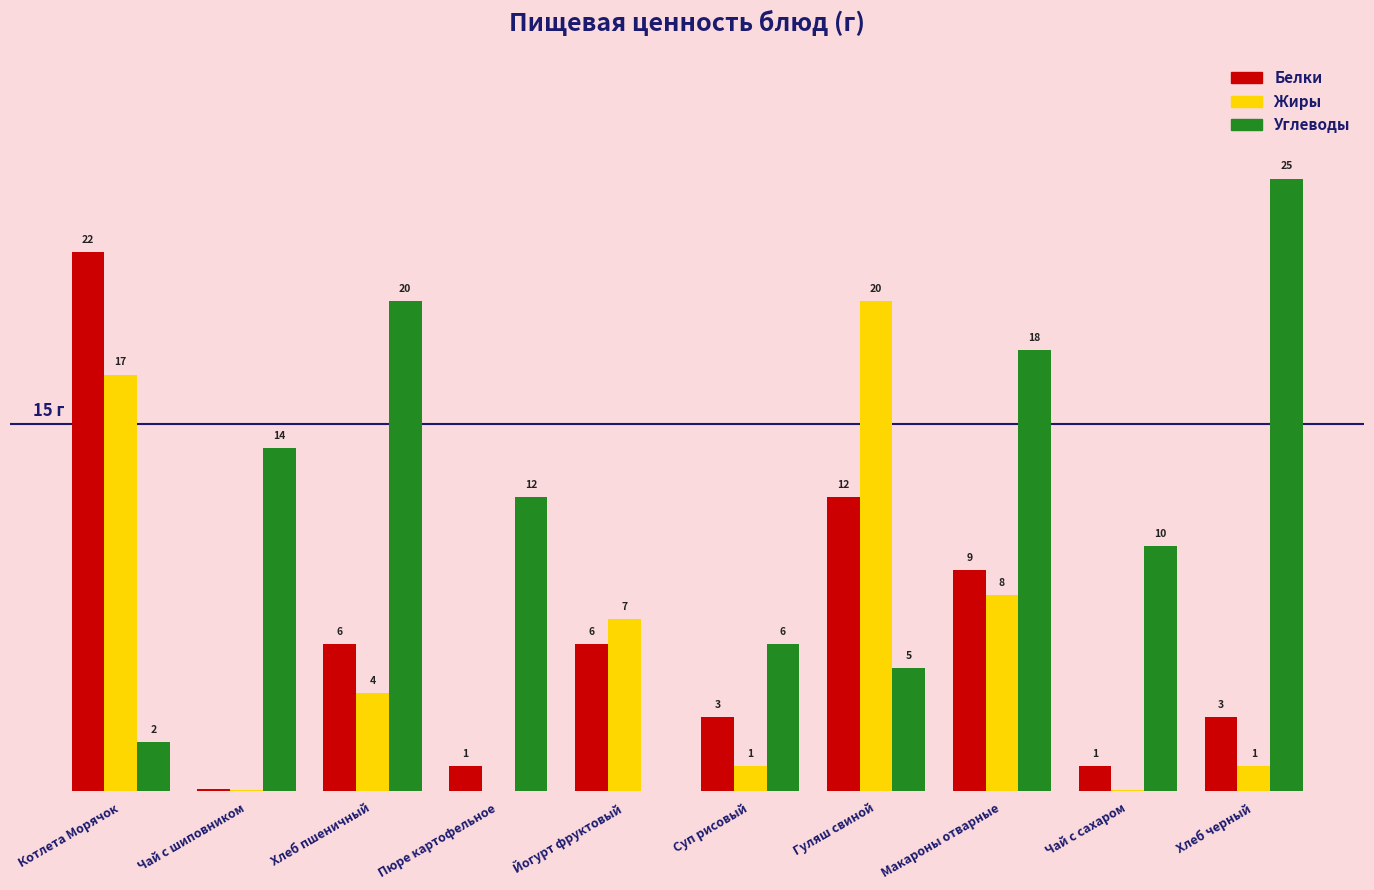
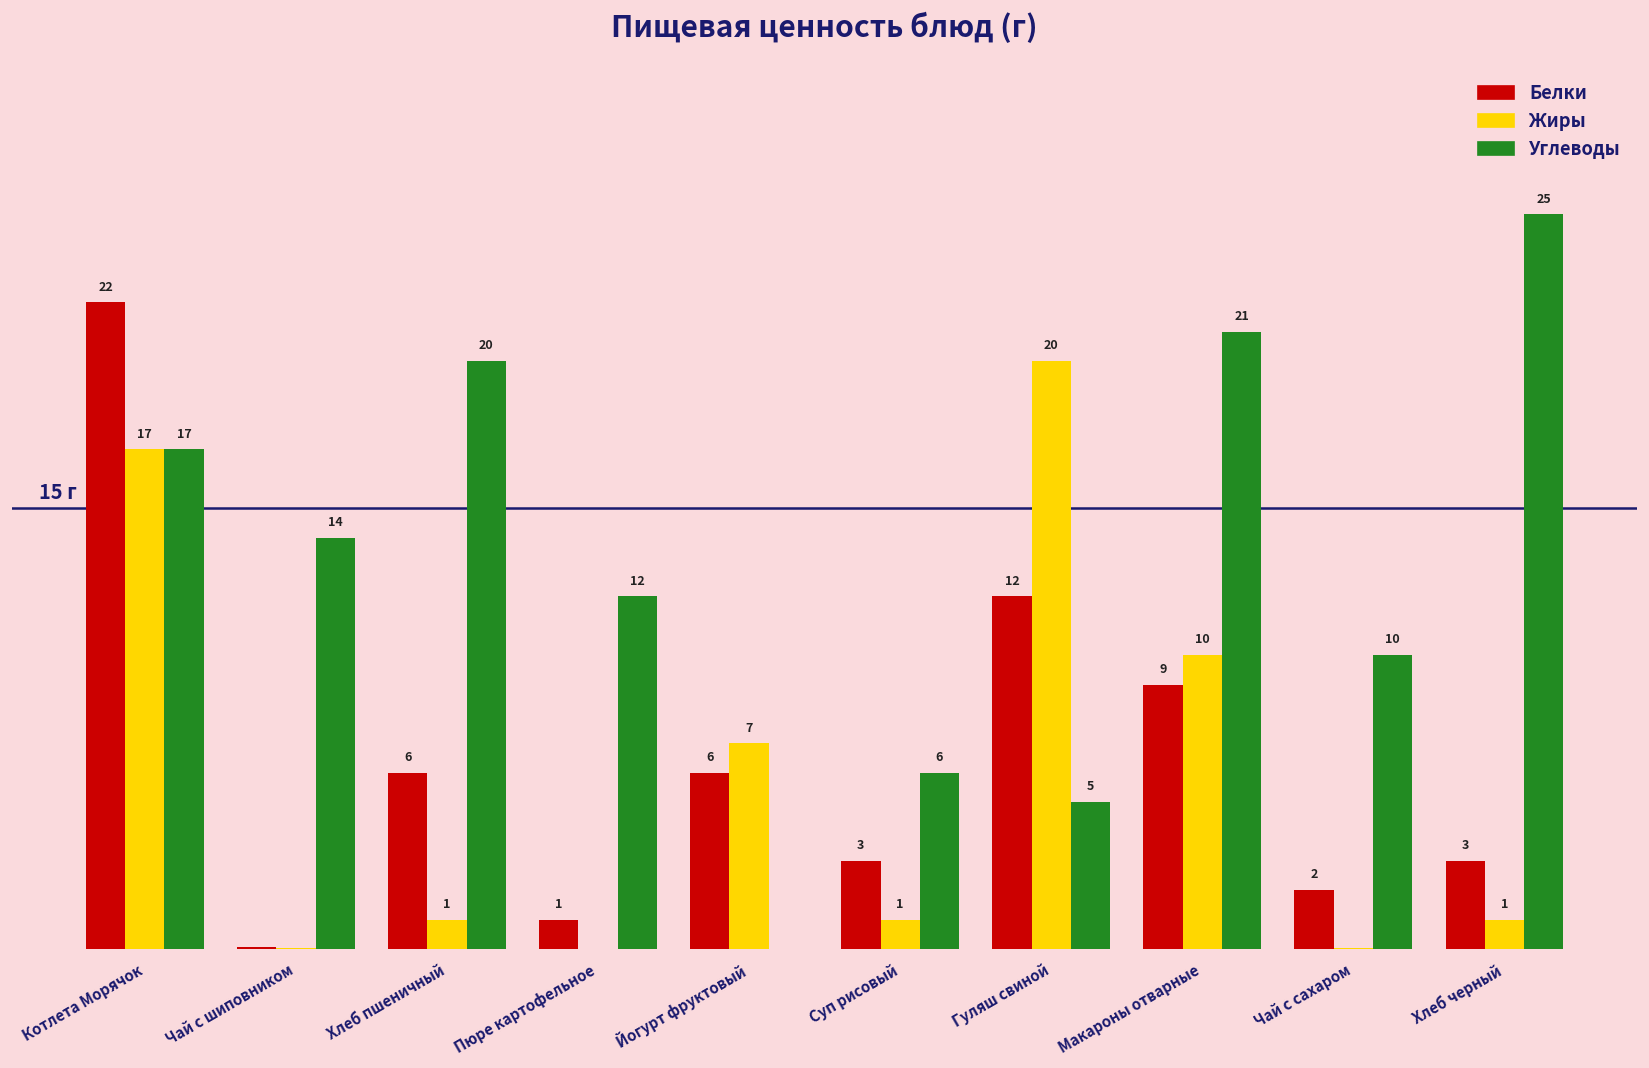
  {
    "Белки": {
      "Котлета Морячок": 22,
      "Хлеб пшеничный": 6,
      "Пюре картофельное": 1,
      "Йогурт фруктовый": 6,
      "Суп рисовый": 3,
      "Гуляш свиной": 12,
      "Макароны отварные": 9,
-     "Чай с сахаром": 1,
+     "Чай с сахаром": 2,
      "Хлеб черный": 3
    },
    "Жиры": {
      "Котлета Морячок": 17,
-     "Хлеб пшеничный": 4,
+     "Хлеб пшеничный": 1,
      "Йогурт фруктовый": 7,
      "Суп рисовый": 1,
      "Гуляш свиной": 20,
-     "Макароны отварные": 8,
+     "Макароны отварные": 10,
      "Хлеб черный": 1
    },
    "Углеводы": {
-     "Котлета Морячок": 2,
+     "Котлета Морячок": 17,
      "Чай с шиповником": 14,
      "Хлеб пшеничный": 20,
      "Пюре картофельное": 12,
      "Суп рисовый": 6,
      "Гуляш свиной": 5,
-     "Макароны отварные": 18,
+     "Макароны отварные": 21,
      "Чай с сахаром": 10,
      "Хлеб черный": 25
    }
  }
